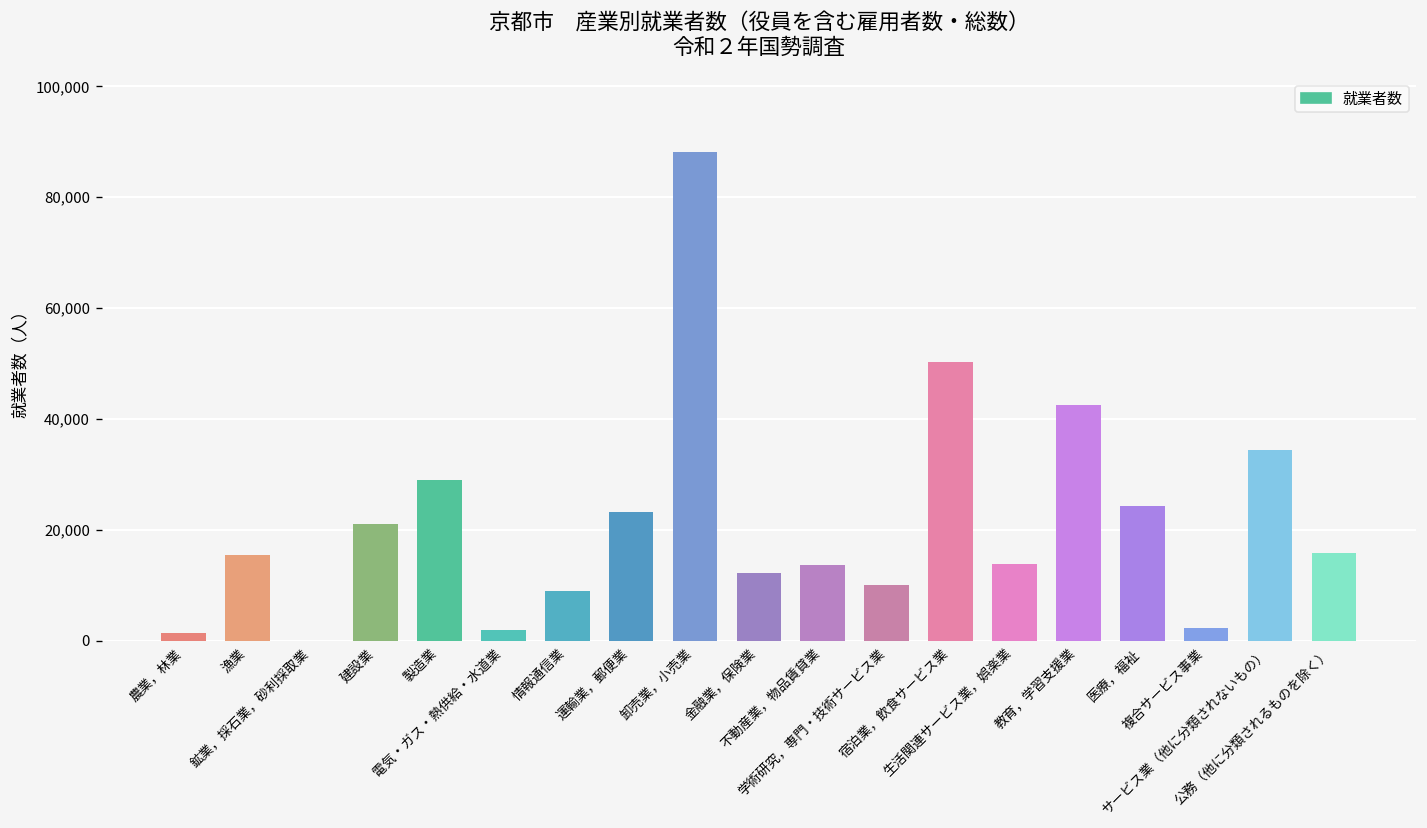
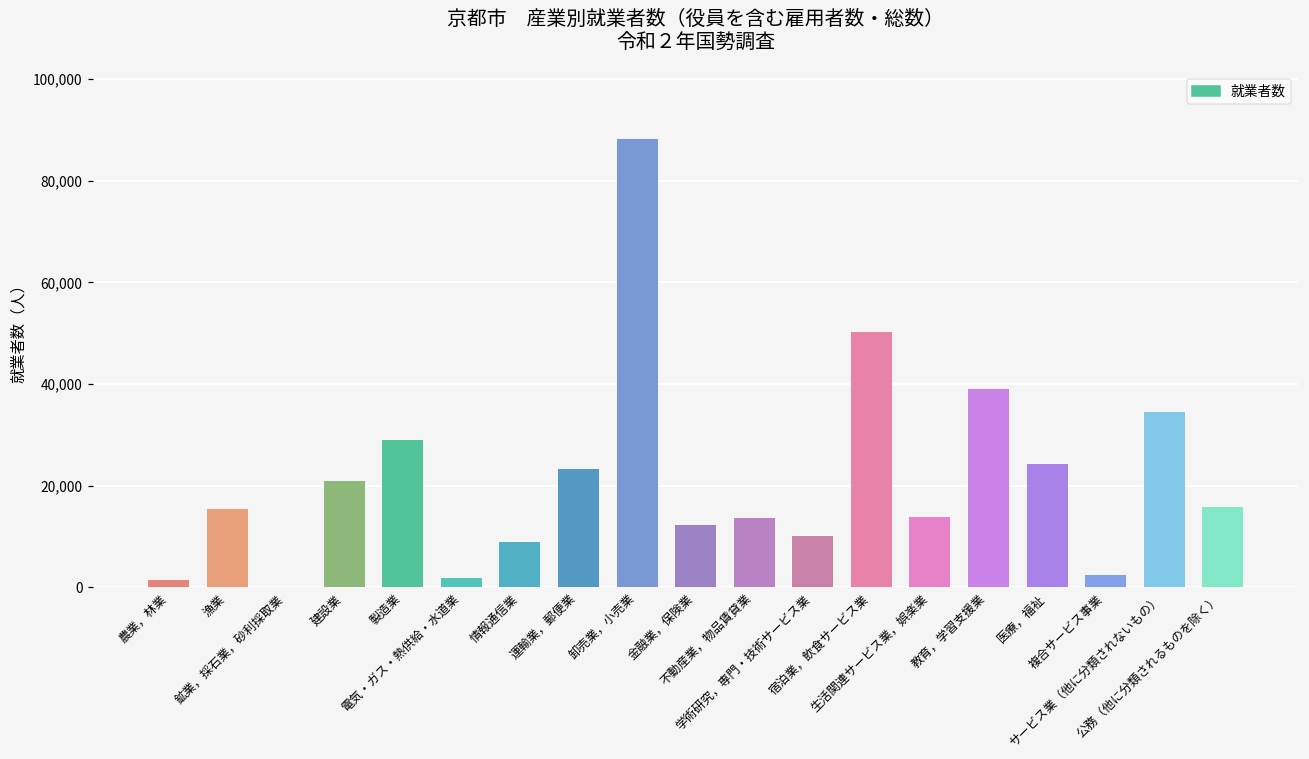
  {
    "農業，林業": "1,000",
    "漁業": "15,000",
    "建設業": "21,000",
    "製造業": "29,000",
    "電気・ガス・熱供給・水道業": "2,000",
    "情報通信業": "9,000",
    "運輸業，郵便業": "23,000",
    "卸売業，小売業": "88,000",
    "金融業，保険業": "12,000",
    "不動産業，物品賃貸業": "14,000",
    "学術研究，専門・技術サービス業": "10,000",
    "宿泊業，飲食サービス業": "50,000",
    "生活関連サービス業，娯楽業": "14,000",
-   "教育，学習支援業": "42,000",
+   "教育，学習支援業": "39,000",
    "医療，福祉": "24,000",
    "複合サービス事業": "2,000",
    "サービス業（他に分類されないもの）": "34,000",
    "公務（他に分類されるものを除く）": "16,000"
  }
